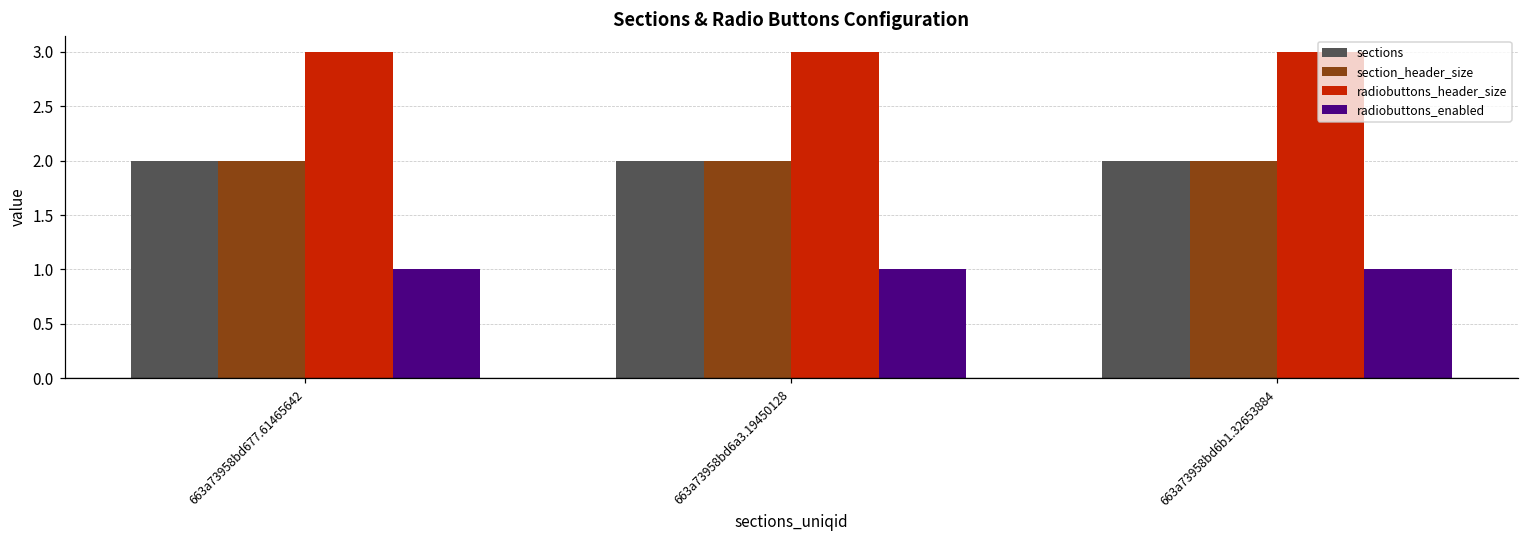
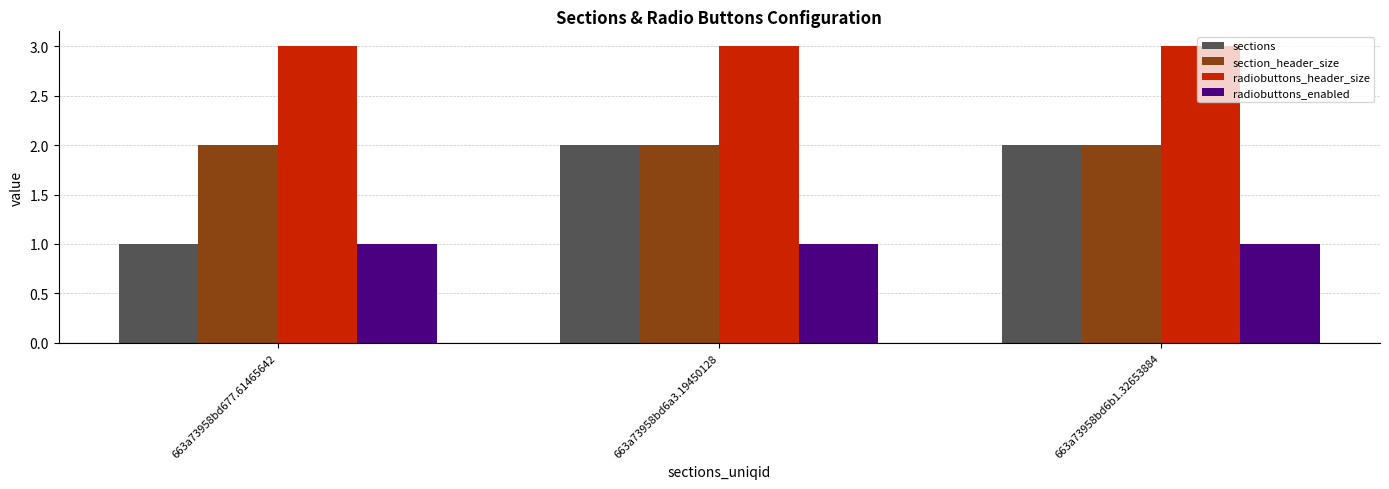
  {
    "sections": {
-     "663a73958bd677.61465642": 2,
+     "663a73958bd677.61465642": 1,
      "663a73958bd6a3.19450128": 2,
      "663a73958bd6b1.32653884": 2
    },
    "section_header_size": {
      "663a73958bd677.61465642": 2,
      "663a73958bd6a3.19450128": 2,
      "663a73958bd6b1.32653884": 2
    },
    "radiobuttons_header_size": {
      "663a73958bd677.61465642": 3,
      "663a73958bd6a3.19450128": 3
    },
    "radiobuttons_enabled": {
      "663a73958bd677.61465642": 1,
      "663a73958bd6a3.19450128": 1,
      "663a73958bd6b1.32653884": 1
    }
  }
